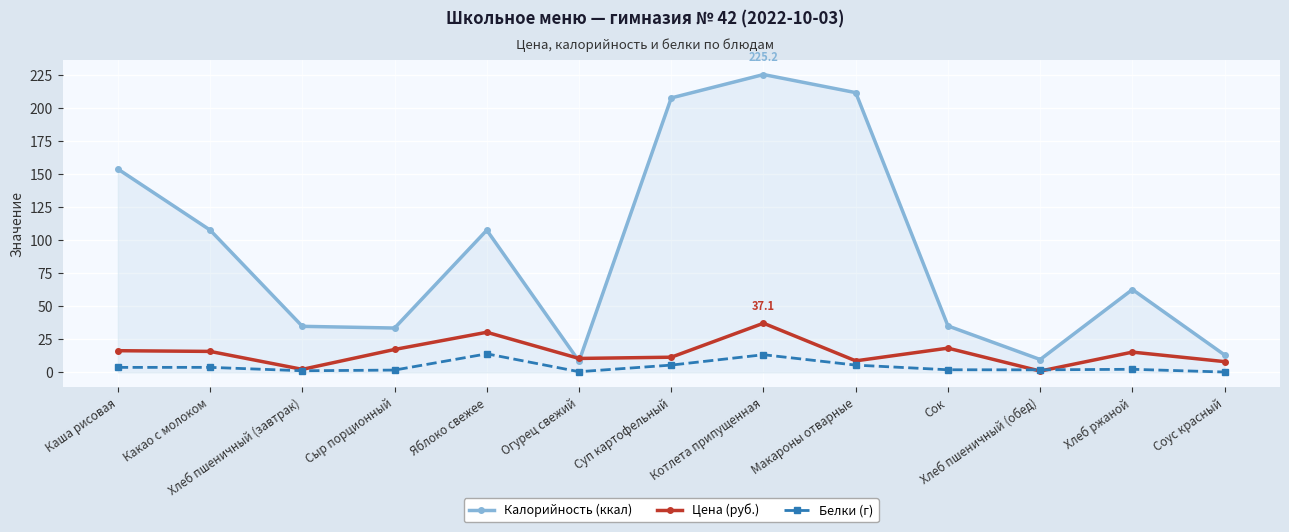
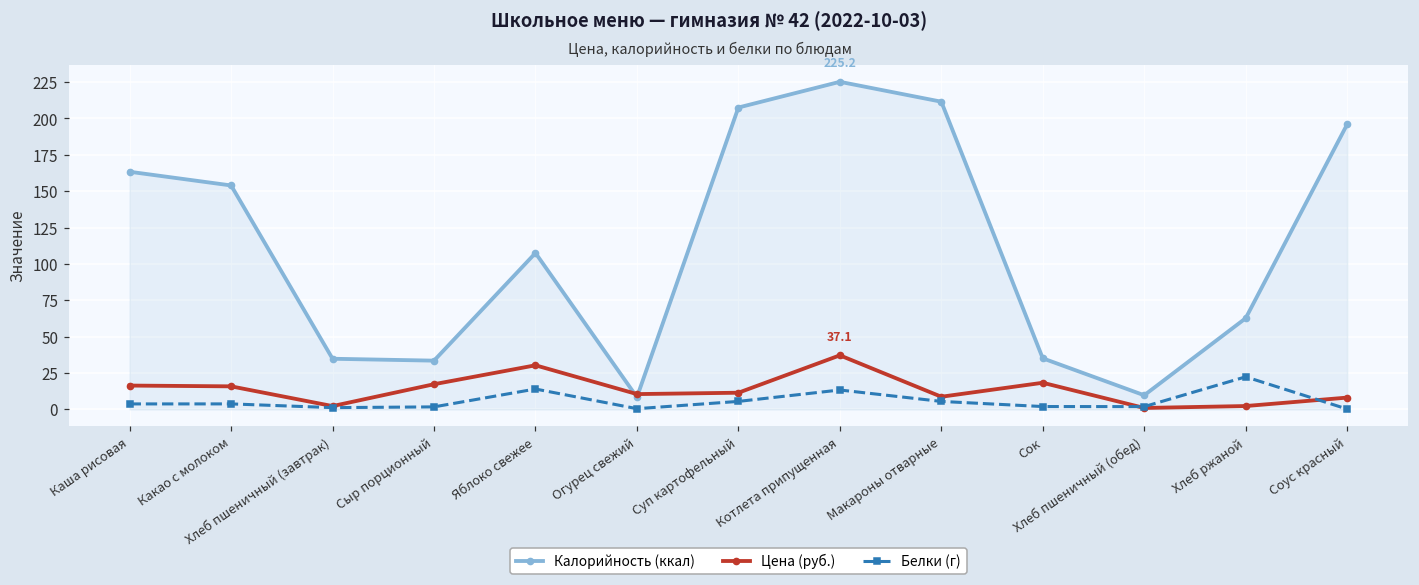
  {
    "Калорийность (ккал)": {
-     "Каша рисовая": 154,
-     "Какао с молоком": 108,
+     "Каша рисовая": 163,
+     "Какао с молоком": 154,
      "Хлеб пшеничный (завтрак)": 35,
      "Сыр порционный": 34,
      "Яблоко свежее": 108,
      "Огурец свежий": 8,
      "Суп картофельный": 208,
      "Макароны отварные": 212,
      "Сок": 35,
      "Хлеб пшеничный (обед)": 10,
      "Хлеб ржаной": 63,
-     "Соус красный": 13
+     "Соус красный": 196
    },
    "Цена (руб.)": {
      "Каша рисовая": 16,
      "Какао с молоком": 16,
      "Сыр порционный": 17,
      "Яблоко свежее": 30,
      "Огурец свежий": 11,
      "Суп картофельный": 11,
      "Макароны отварные": 9,
      "Сок": 18,
-     "Хлеб ржаной": 15,
+     "Хлеб ржаной": 2,
      "Соус красный": 8
    },
    "Белки (г)": {
      "Каша рисовая": 4,
      "Какао с молоком": 4,
      "Сыр порционный": 2,
      "Яблоко свежее": 14,
      "Огурец свежий": 0,
      "Суп картофельный": 5,
      "Котлета припущенная": 13,
      "Макароны отварные": 5,
      "Сок": 2,
-     "Хлеб ржаной": 2,
+     "Хлеб ржаной": 22,
      "Соус красный": 0
    }
  }
